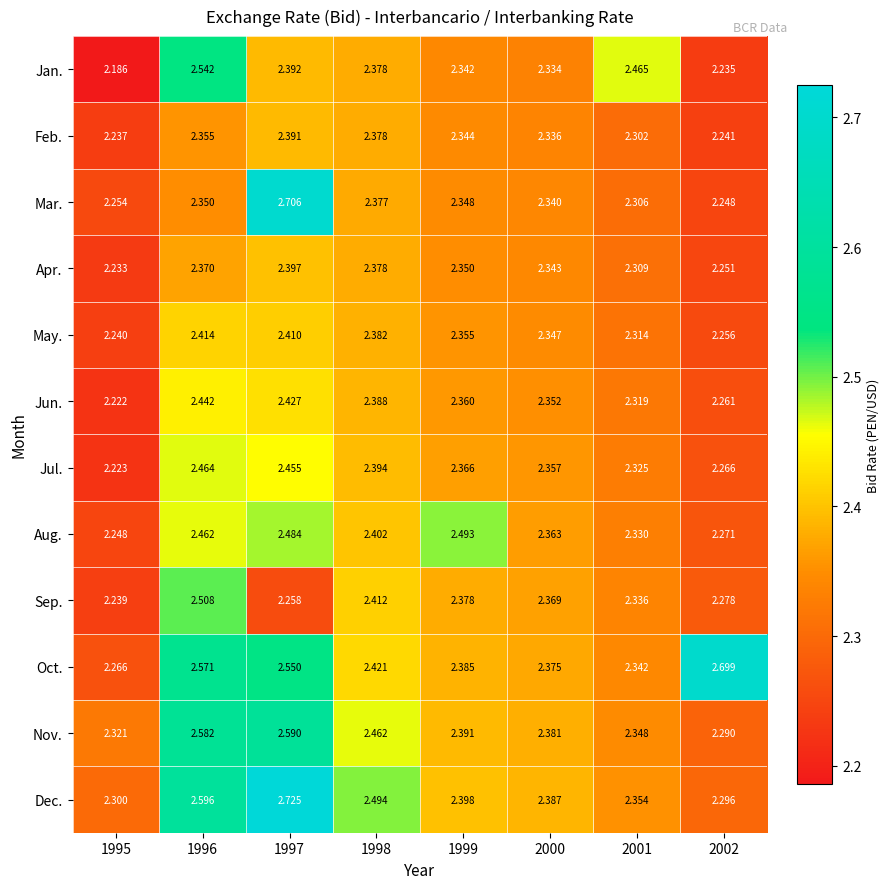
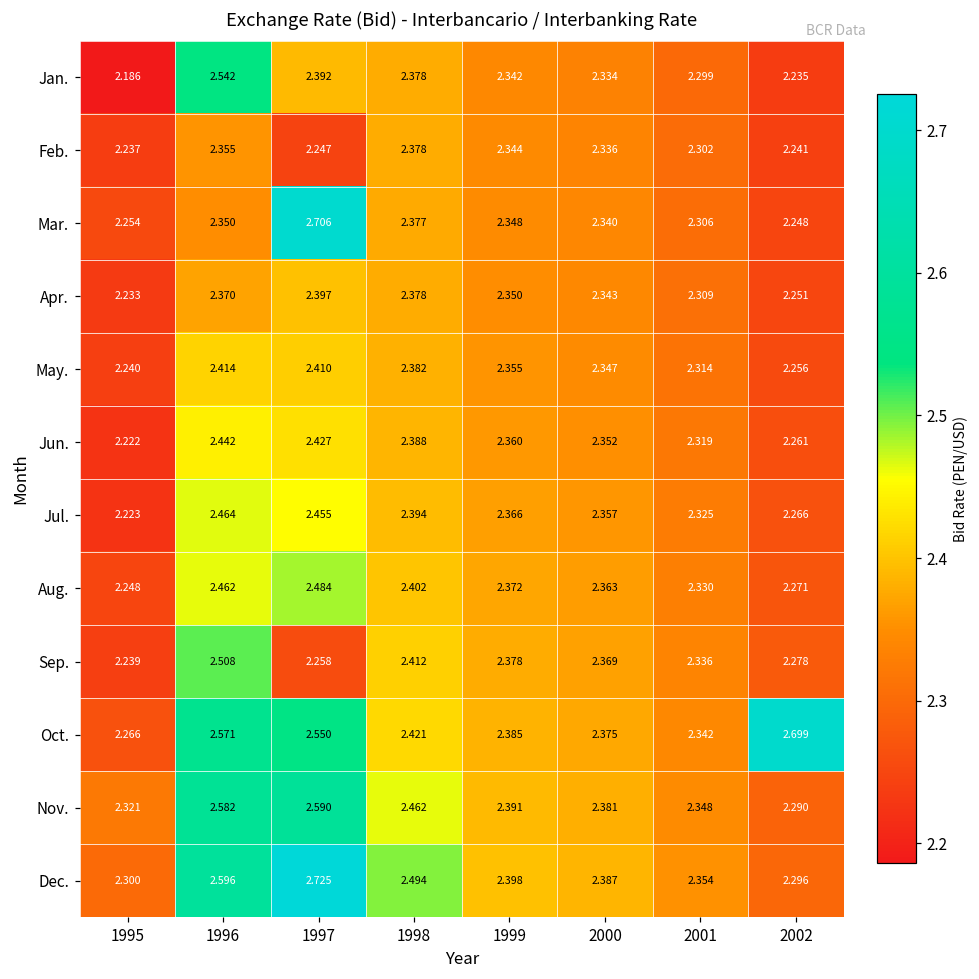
  {
    "Jan.": {
      "1995": 2.186,
      "1996": 2.542,
      "1997": 2.392,
      "1998": 2.378,
      "1999": 2.342,
      "2000": 2.334,
-     "2001": 2.465,
+     "2001": 2.299,
      "2002": 2.235
    },
    "Feb.": {
      "1995": 2.237,
      "1996": 2.355,
-     "1997": 2.391,
+     "1997": 2.247,
      "1998": 2.378,
      "1999": 2.344,
      "2000": 2.336,
      "2001": 2.302,
      "2002": 2.241
    },
    "Mar.": {
      "1995": 2.254,
      "1996": 2.350,
      "1997": 2.706,
      "1998": 2.377,
      "1999": 2.348,
      "2000": 2.340,
      "2001": 2.306,
      "2002": 2.248
    },
    "Apr.": {
      "1995": 2.233,
      "1996": 2.370,
      "1997": 2.397,
      "1998": 2.378,
      "1999": 2.350,
      "2000": 2.343,
      "2001": 2.309,
      "2002": 2.251
    },
    "May.": {
      "1995": 2.240,
      "1996": 2.414,
      "1997": 2.410,
      "1998": 2.382,
      "1999": 2.355,
      "2000": 2.347,
      "2001": 2.314,
      "2002": 2.256
    },
    "Jun.": {
      "1995": 2.222,
      "1996": 2.442,
      "1997": 2.427,
      "1998": 2.388,
      "1999": 2.360,
      "2000": 2.352,
      "2001": 2.319,
      "2002": 2.261
    },
    "Jul.": {
      "1995": 2.223,
      "1996": 2.464,
      "1997": 2.455,
      "1998": 2.394,
      "1999": 2.366,
      "2000": 2.357,
      "2001": 2.325,
      "2002": 2.266
    },
    "Aug.": {
      "1995": 2.248,
      "1996": 2.462,
      "1997": 2.484,
      "1998": 2.402,
-     "1999": 2.493,
+     "1999": 2.372,
      "2000": 2.363,
      "2001": 2.330,
      "2002": 2.271
    },
    "Sep.": {
      "1995": 2.239,
      "1996": 2.508,
      "1997": 2.258,
      "1998": 2.412,
      "1999": 2.378,
      "2000": 2.369,
      "2001": 2.336,
      "2002": 2.278
    },
    "Oct.": {
      "1995": 2.266,
      "1996": 2.571,
      "1997": 2.550,
      "1998": 2.421,
      "1999": 2.385,
      "2000": 2.375,
      "2001": 2.342,
      "2002": 2.699
    },
    "Nov.": {
      "1995": 2.321,
      "1996": 2.582,
      "1997": 2.590,
      "1998": 2.462,
      "1999": 2.391,
      "2000": 2.381,
      "2001": 2.348,
      "2002": 2.290
    },
    "Dec.": {
      "1995": 2.300,
      "1996": 2.596,
      "1997": 2.725,
      "1998": 2.494,
      "1999": 2.398,
      "2000": 2.387,
      "2001": 2.354,
      "2002": 2.296
    }
  }
